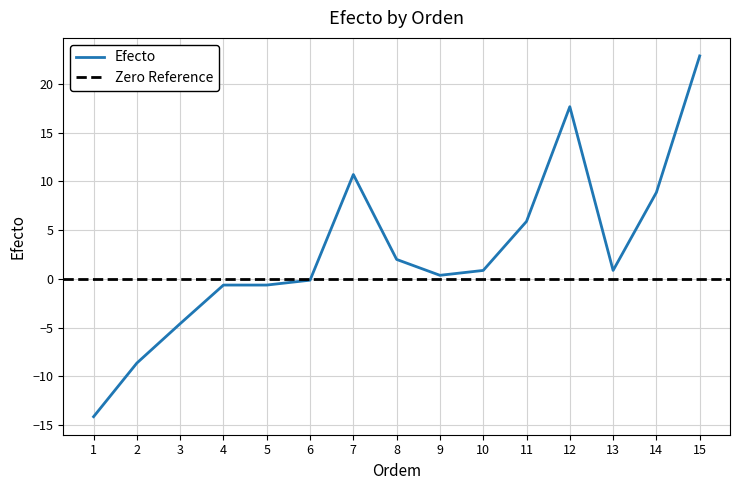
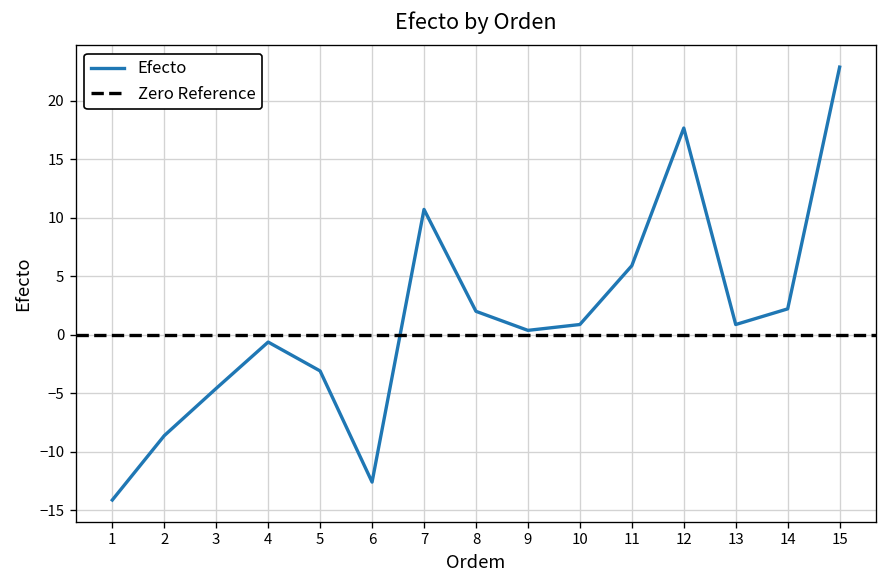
  {
    "1": -14,
    "2": -9,
    "3": -5,
    "4": -1,
-   "5": -1,
-   "6": 0,
+   "5": -3,
+   "6": -13,
    "7": 11,
    "8": 2,
    "9": 0,
    "10": 1,
    "11": 6,
    "12": 18,
    "13": 1,
-   "14": 9,
+   "14": 2,
    "15": 23
  }
